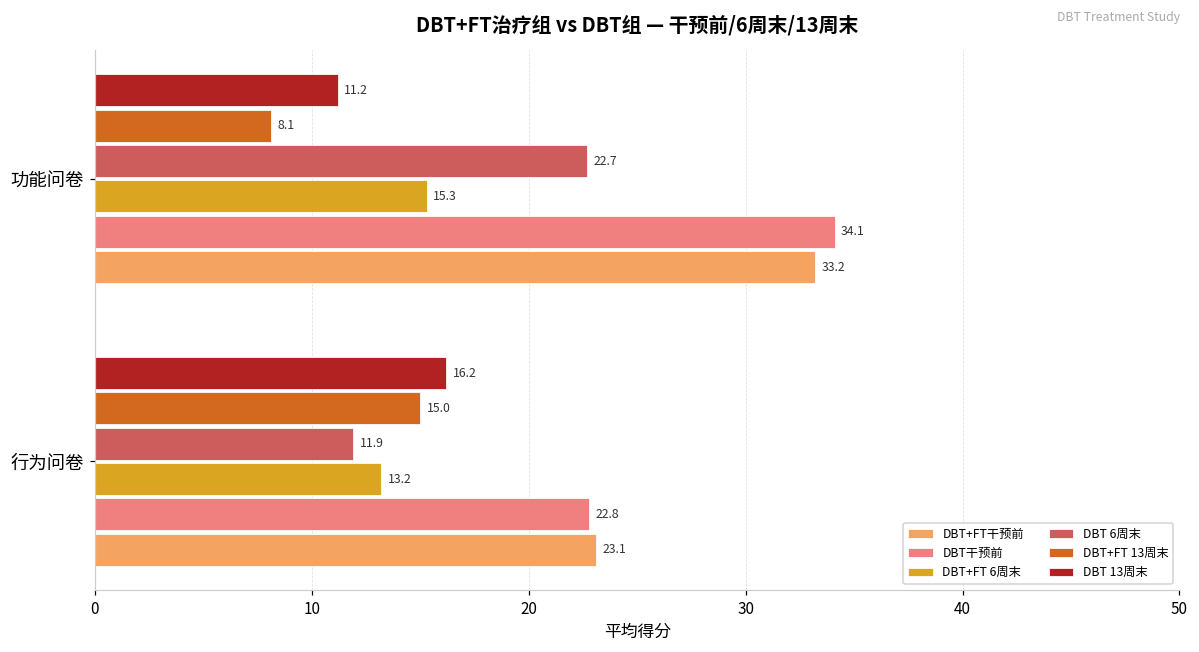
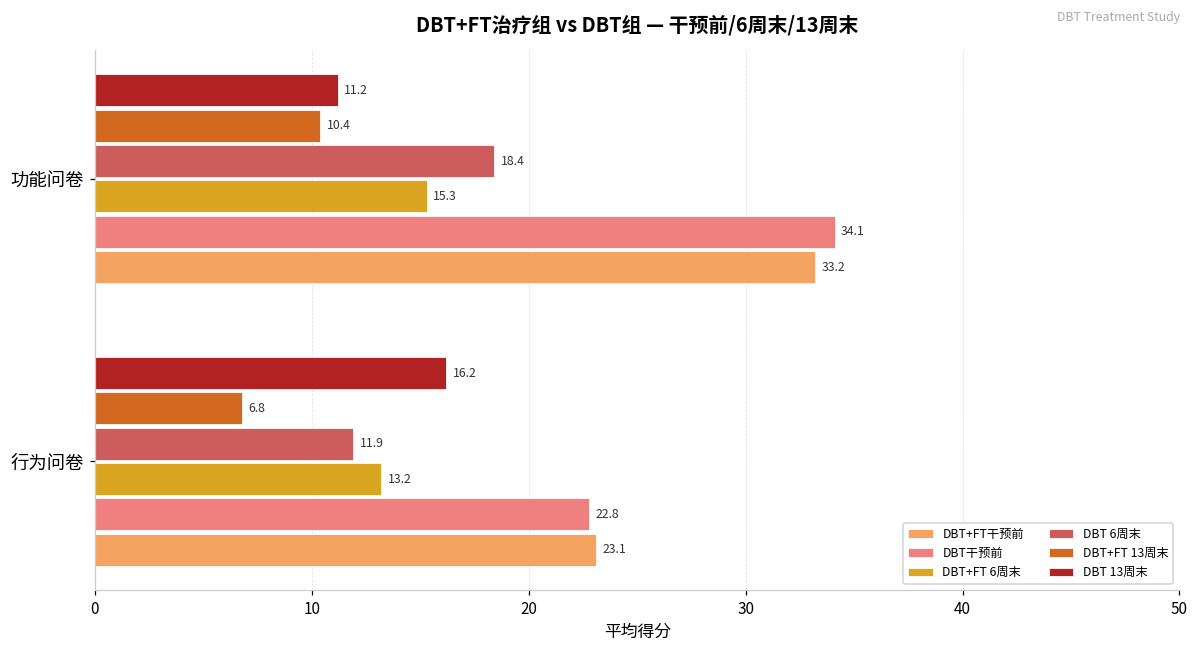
  {
    "DBT+FT 6周末": {
      "功能问卷": 15.3,
      "行为问卷": 13.2
    },
    "DBT 6周末": {
-     "功能问卷": 22.7,
+     "功能问卷": 18.4,
      "行为问卷": 11.9
    },
    "DBT+FT 13周末": {
-     "功能问卷": 8.1,
-     "行为问卷": 15.0
+     "功能问卷": 10.4,
+     "行为问卷": 6.8
    },
    "DBT 13周末": {
      "功能问卷": 11.2,
      "行为问卷": 16.2
    }
  }
